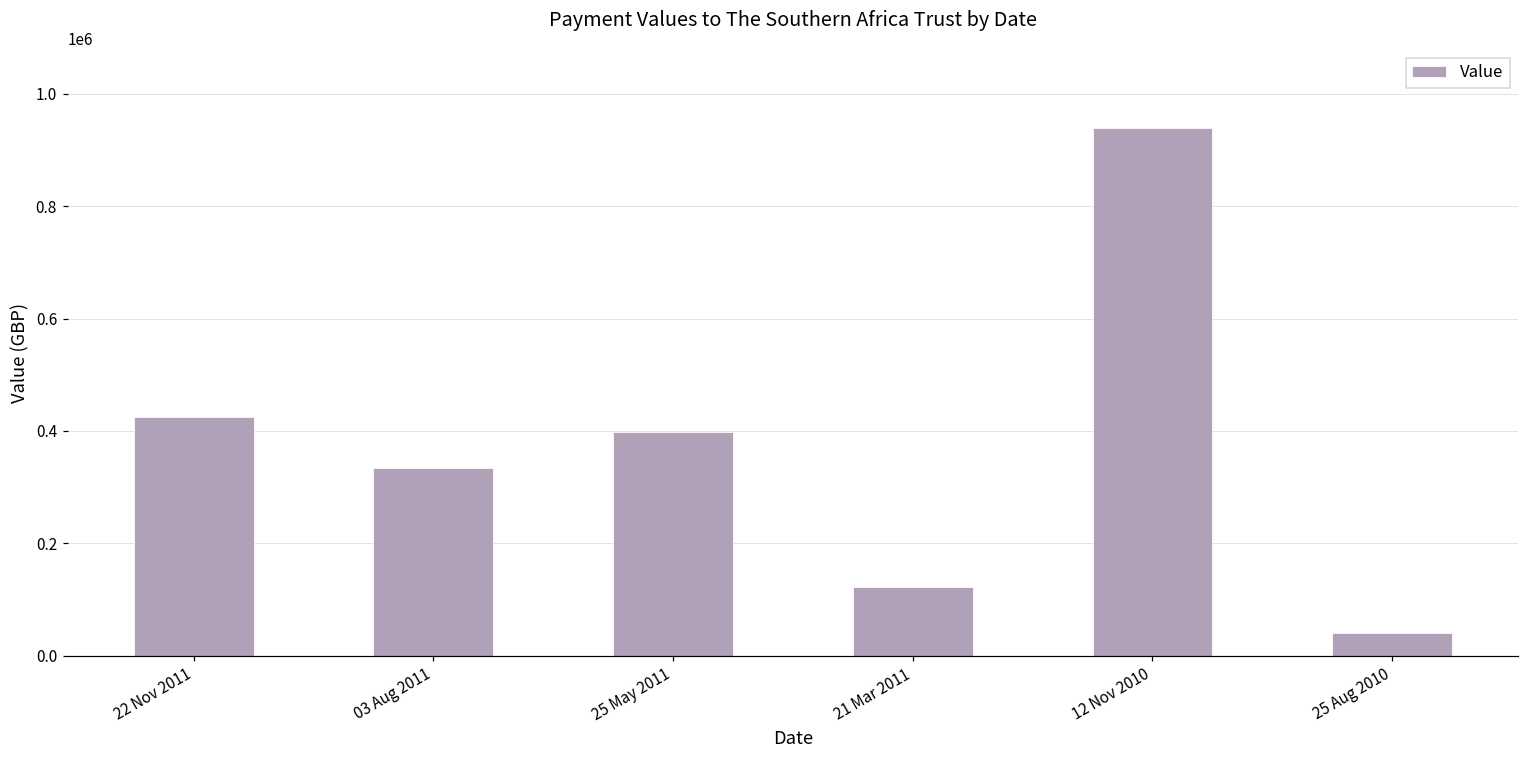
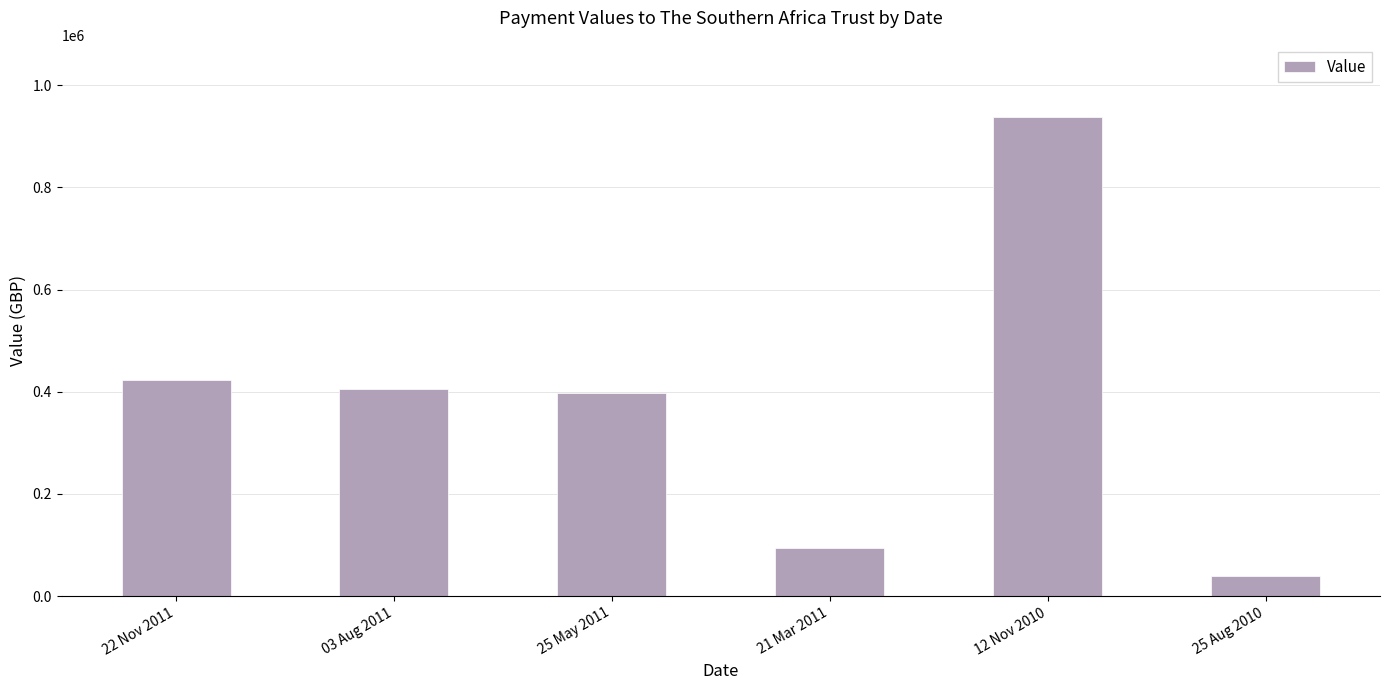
  {
    "22 Nov 2011": 420000,
-   "03 Aug 2011": 330000,
+   "03 Aug 2011": 410000,
    "25 May 2011": 400000,
-   "21 Mar 2011": 120000,
+   "21 Mar 2011": 90000,
    "12 Nov 2010": 940000,
    "25 Aug 2010": 40000
  }
